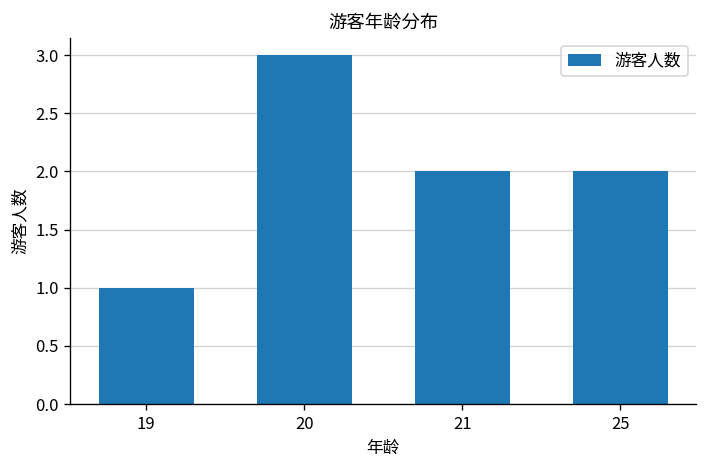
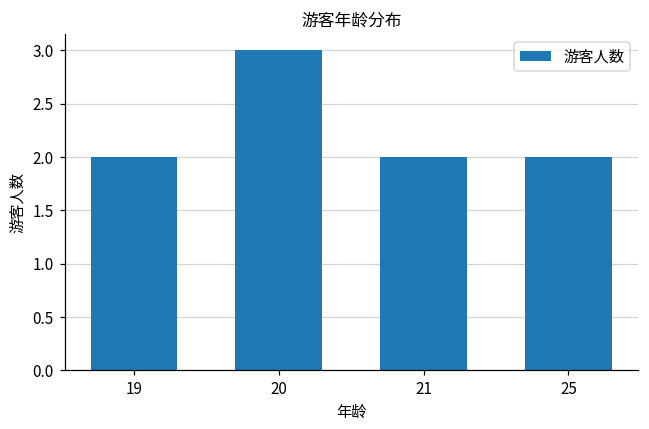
  {
-   "19": 1,
+   "19": 2,
    "20": 3,
    "21": 2,
    "25": 2
  }
